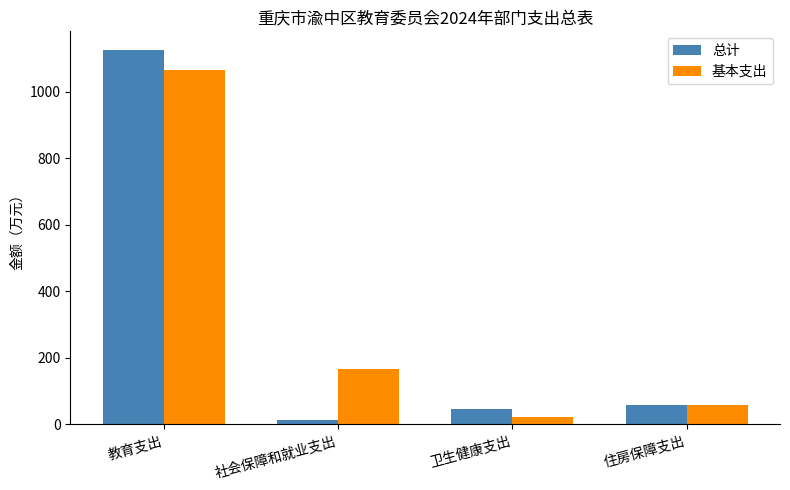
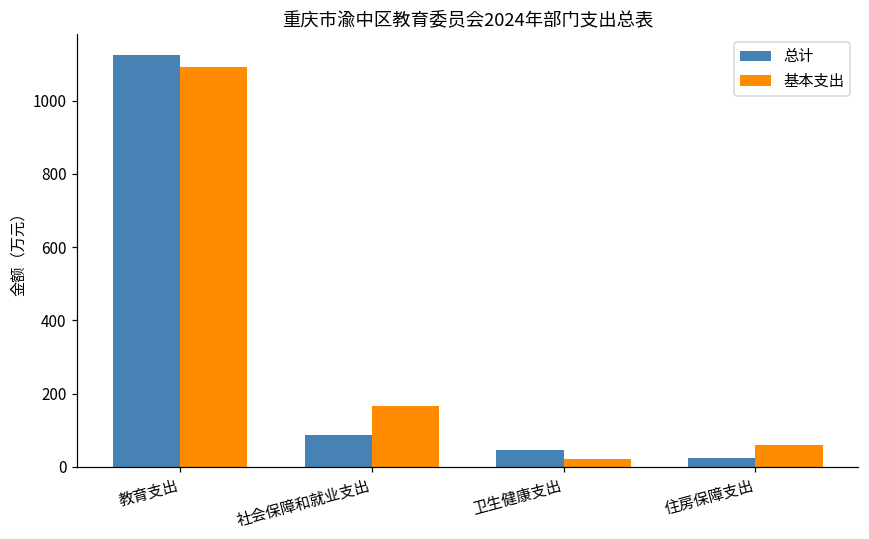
  {
    "总计": {
      "教育支出": 1120,
-     "社会保障和就业支出": 10,
+     "社会保障和就业支出": 90,
      "卫生健康支出": 50,
-     "住房保障支出": 60
+     "住房保障支出": 30
    },
    "基本支出": {
-     "教育支出": 1070,
+     "教育支出": 1090,
      "社会保障和就业支出": 170,
      "卫生健康支出": 20,
      "住房保障支出": 60
    }
  }
